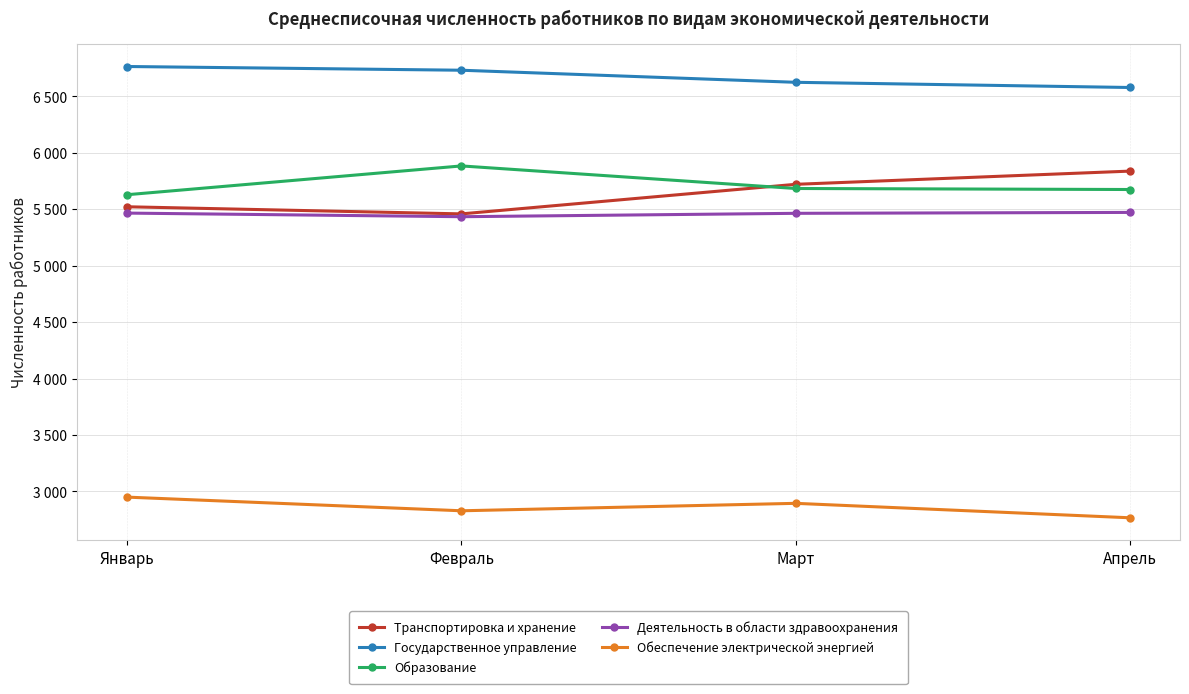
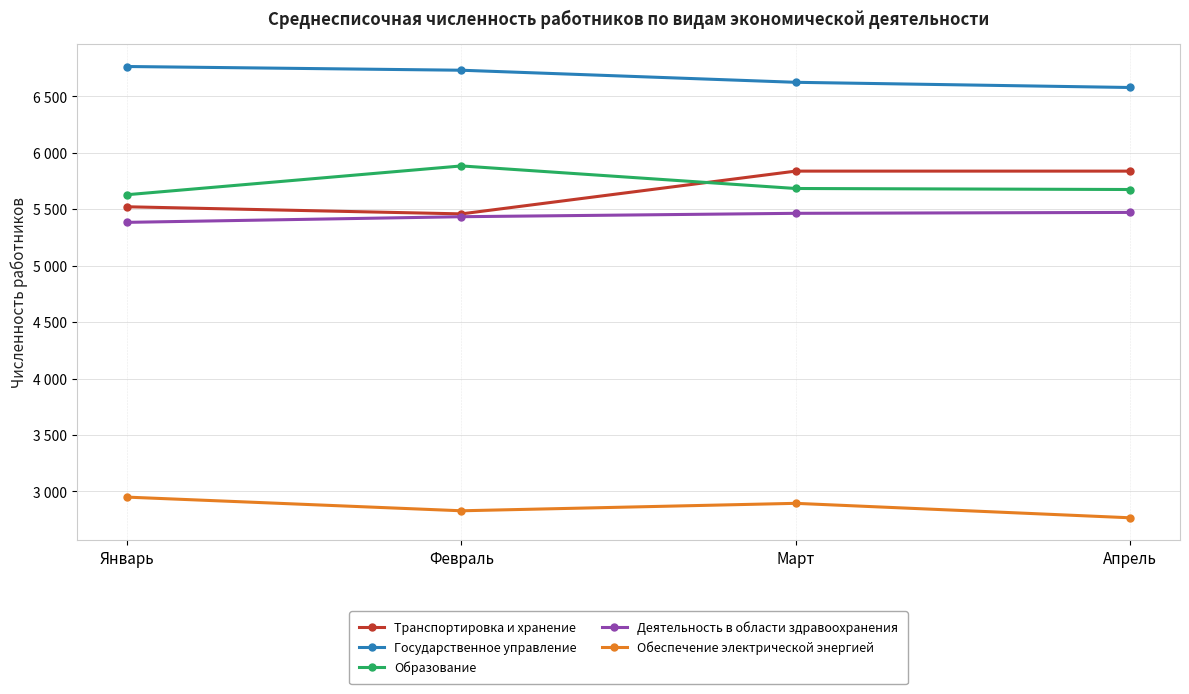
  {
    "Транспортировка и хранение": {
      "Январь": 5520,
      "Февраль": 5460,
-     "Март": 5720,
+     "Март": 5840,
      "Апрель": 5840
    },
    "Государственное управление": {
      "Январь": 6770,
      "Февраль": 6730,
      "Март": 6630,
      "Апрель": 6580
    },
    "Образование": {
      "Январь": 5630,
      "Февраль": 5880,
      "Март": 5680,
      "Апрель": 5680
    },
    "Деятельность в области здравоохранения": {
-     "Январь": 5470,
+     "Январь": 5380,
      "Февраль": 5430,
      "Март": 5460,
      "Апрель": 5470
    },
    "Обеспечение электрической энергией": {
      "Январь": 2950,
      "Февраль": 2830,
      "Март": 2890,
      "Апрель": 2770
    }
  }
